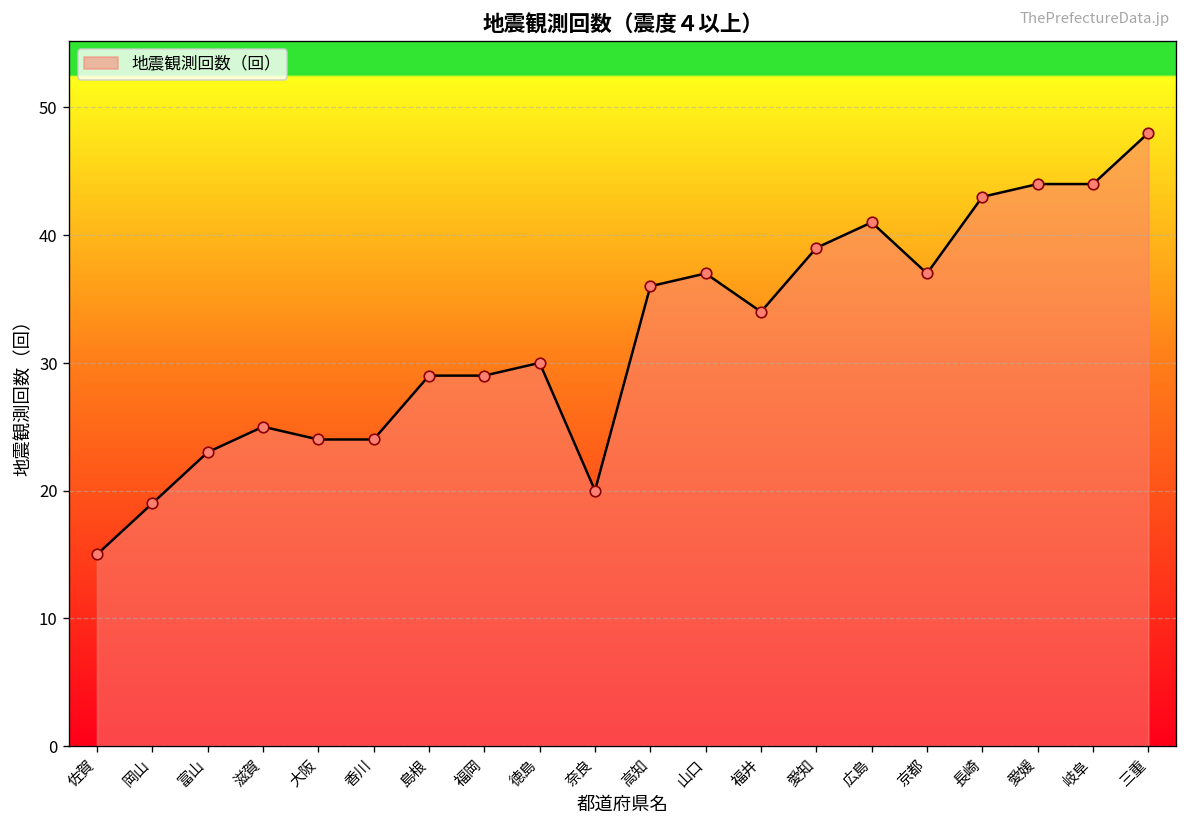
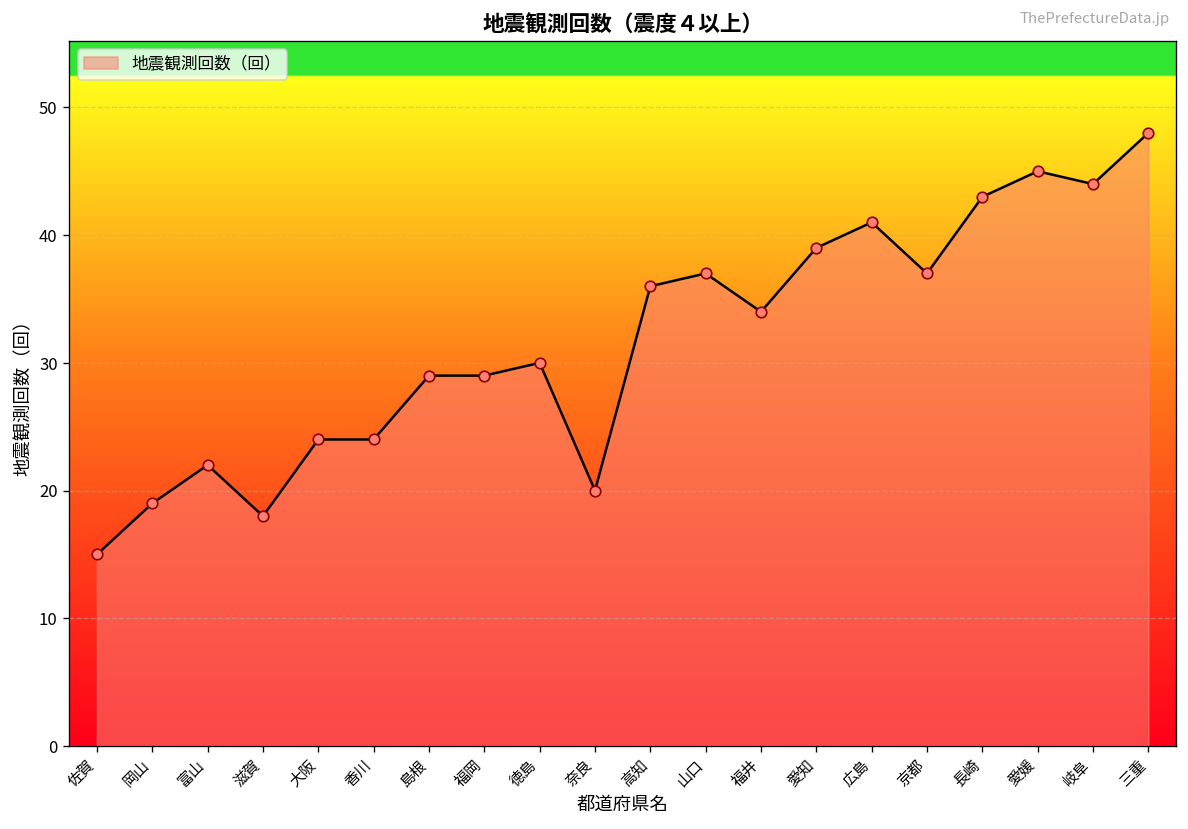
  {
    "佐賀": 15,
    "岡山": 19,
-   "富山": 23,
-   "滋賀": 25,
+   "富山": 22,
+   "滋賀": 18,
    "大阪": 24,
    "香川": 24,
    "島根": 29,
    "福岡": 29,
    "徳島": 30,
    "奈良": 20,
    "高知": 36,
    "山口": 37,
    "福井": 34,
    "愛知": 39,
    "広島": 41,
    "京都": 37,
    "長崎": 43,
-   "愛媛": 44,
+   "愛媛": 45,
    "岐阜": 44,
    "三重": 48
  }
